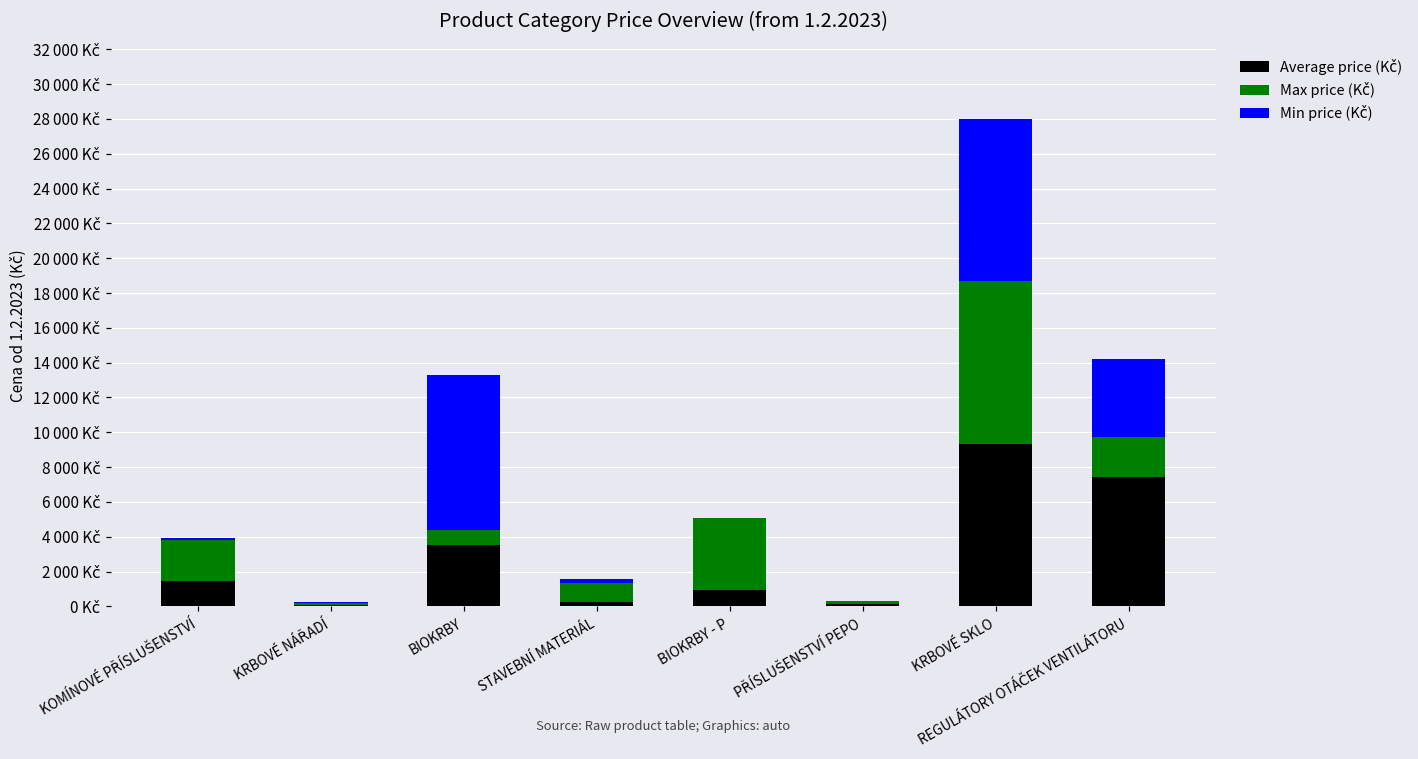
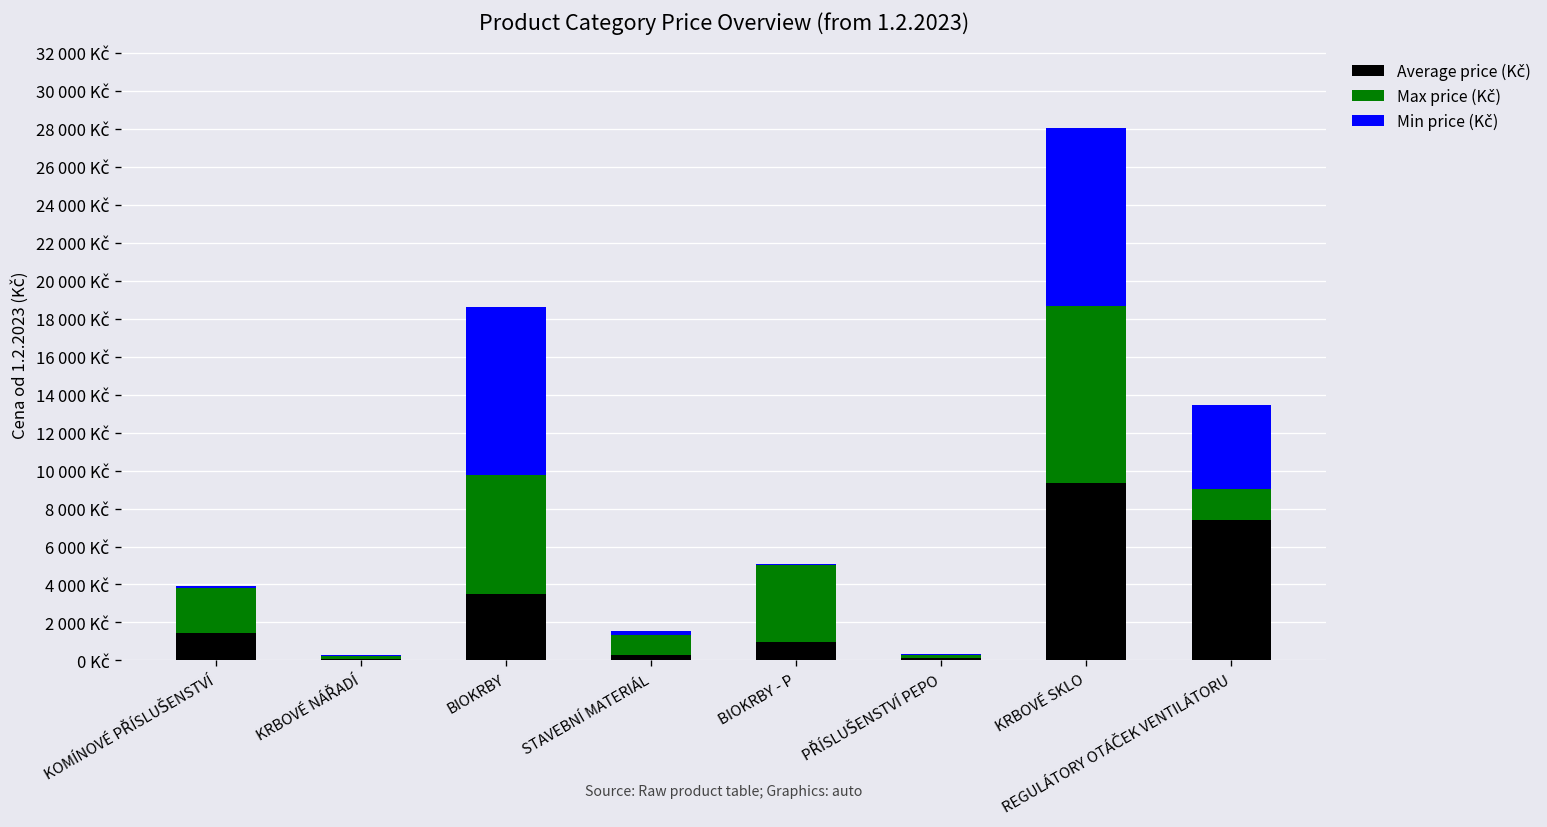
  {
    "Average price (Kč)": {
      "KOMÍNOVÉ PŘÍSLUŠENSTVÍ": "1500 Kč",
      "BIOKRBY": "3500 Kč",
      "STAVEBNÍ MATERIÁL": "300 Kč",
      "BIOKRBY - P": "1000 Kč",
      "KRBOVÉ SKLO": "9300 Kč",
      "REGULÁTORY OTÁČEK VENTILÁTORU": "7400 Kč"
    },
    "Max price (Kč)": {
      "KOMÍNOVÉ PŘÍSLUŠENSTVÍ": "2300 Kč",
-     "BIOKRBY": "900 Kč",
+     "BIOKRBY": "6200 Kč",
      "STAVEBNÍ MATERIÁL": "1100 Kč",
      "BIOKRBY - P": "4100 Kč",
      "PŘÍSLUŠENSTVÍ PEPO": "200 Kč",
      "KRBOVÉ SKLO": "9300 Kč",
-     "REGULÁTORY OTÁČEK VENTILÁTORU": "2300 Kč"
+     "REGULÁTORY OTÁČEK VENTILÁTORU": "1600 Kč"
    },
    "Min price (Kč)": {
      "BIOKRBY": "8900 Kč",
      "STAVEBNÍ MATERIÁL": "200 Kč",
      "KRBOVÉ SKLO": "9300 Kč",
      "REGULÁTORY OTÁČEK VENTILÁTORU": "4400 Kč"
    }
  }
